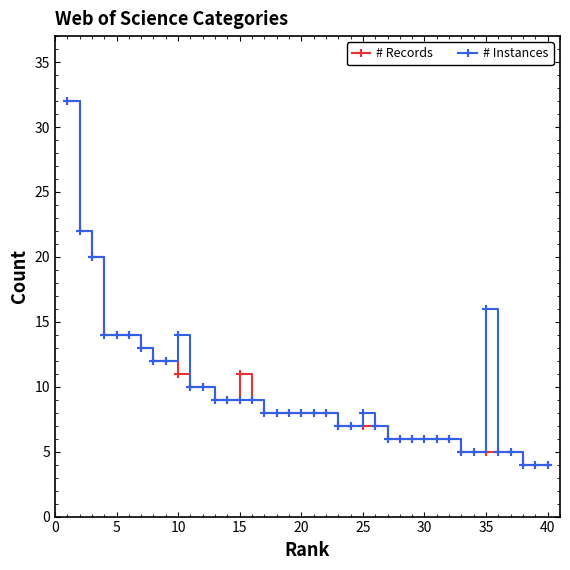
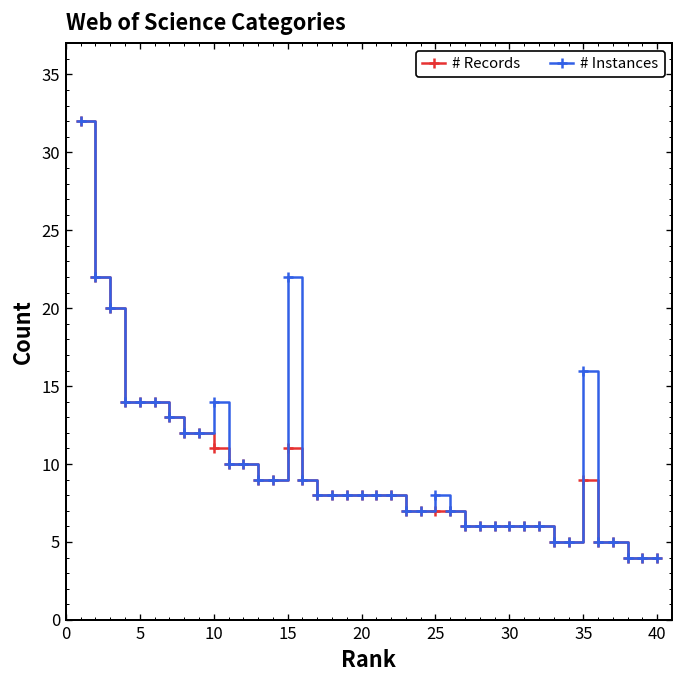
  {
    "# Records": {
      "10": 11,
      "15": 11,
      "25": 7,
-     "35": 5
+     "35": 9
    },
    "# Instances": {
      "10": 14,
-     "15": 9,
+     "15": 22,
      "25": 8,
      "35": 16
    }
  }
